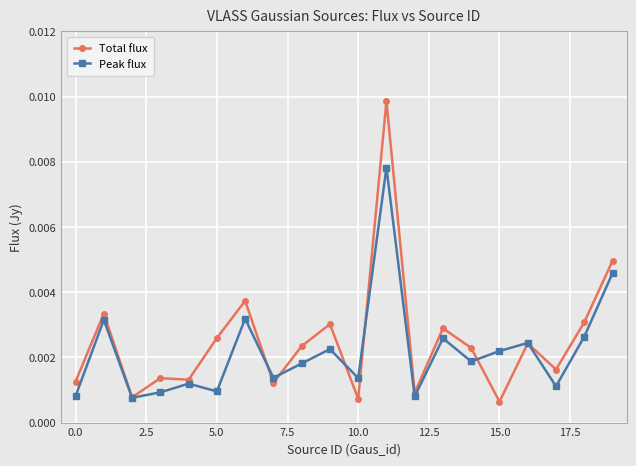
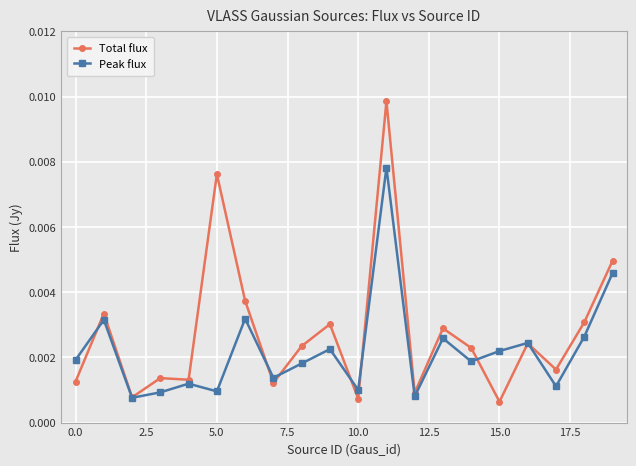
  {
    "Total flux": {
      "0.0": 0.0013,
-     "5.0": 0.0026,
+     "5.0": 0.0076,
      "10.0": 0.0007,
      "15.0": 0.0006
    },
    "Peak flux": {
-     "0.0": 0.0008,
+     "0.0": 0.0019,
      "5.0": 0.0010,
-     "10.0": 0.0014,
+     "10.0": 0.0010,
      "15.0": 0.0022
    }
  }
